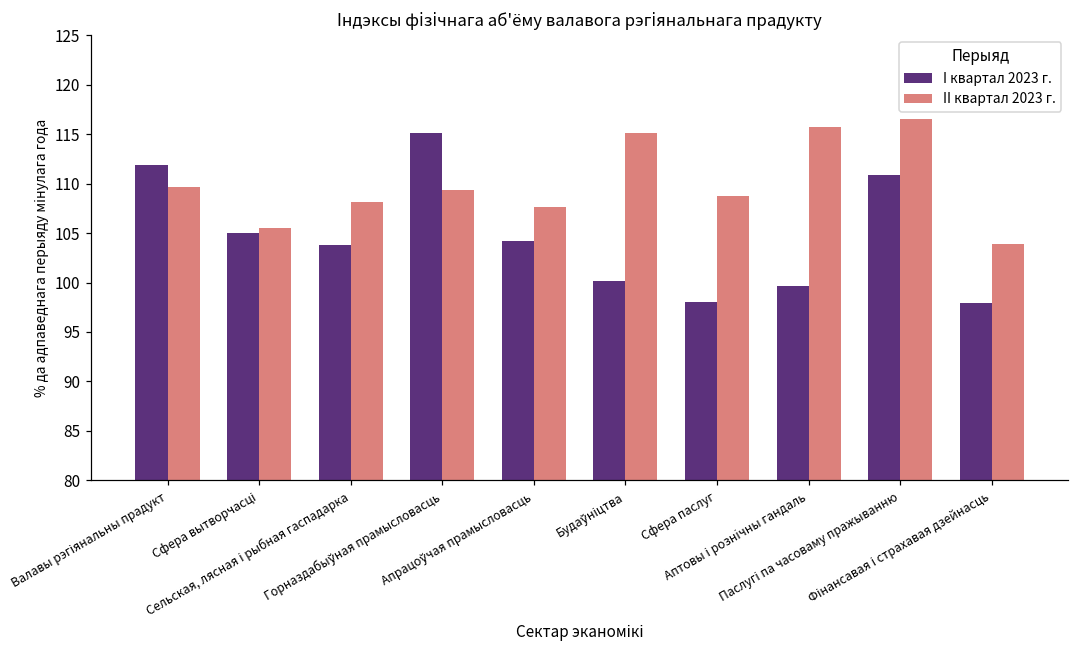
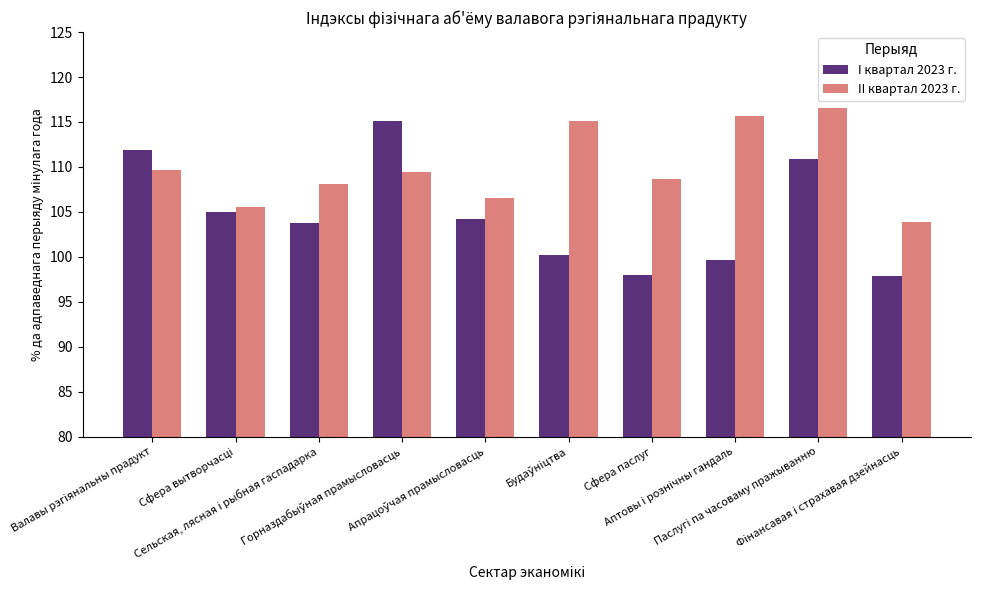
  {
    "I квартал 2023 г.": {
      "Валавы рэгіянальны прадукт": 112,
      "Сфера вытворчасці": 105,
      "Сельская, лясная і рыбная гаспадарка": 104,
      "Горназдабыўная прамысловасць": 115,
      "Апрацоўчая прамысловасць": 104,
      "Будаўніцтва": 100,
      "Сфера паслуг": 98,
      "Аптовы і рознiчны гандаль": 100,
      "Паслугі па часоваму пражыванню": 111,
      "Фінансавая і страхавая дзейнасць": 98
    },
    "II квартал 2023 г.": {
      "Валавы рэгіянальны прадукт": 110,
      "Сфера вытворчасці": 106,
      "Сельская, лясная і рыбная гаспадарка": 108,
      "Горназдабыўная прамысловасць": 109,
-     "Апрацоўчая прамысловасць": 108,
+     "Апрацоўчая прамысловасць": 107,
      "Будаўніцтва": 115,
      "Сфера паслуг": 109,
      "Аптовы і рознiчны гандаль": 116,
      "Паслугі па часоваму пражыванню": 117,
      "Фінансавая і страхавая дзейнасць": 104
    }
  }
